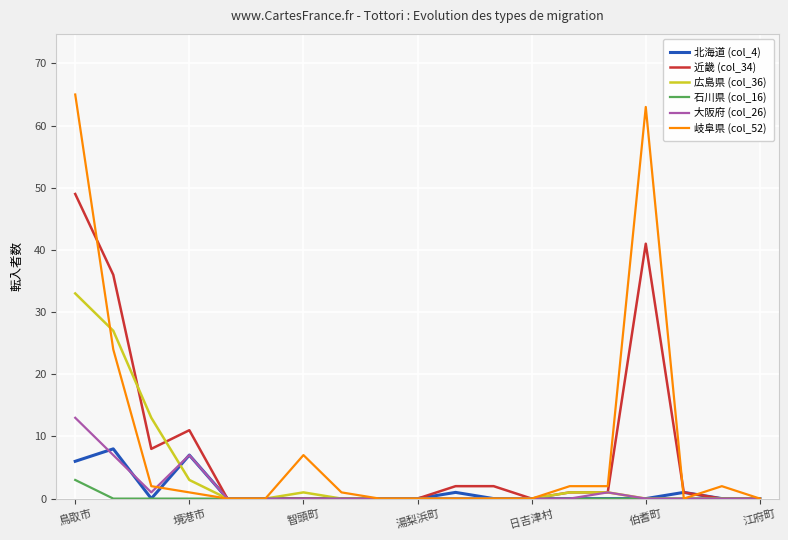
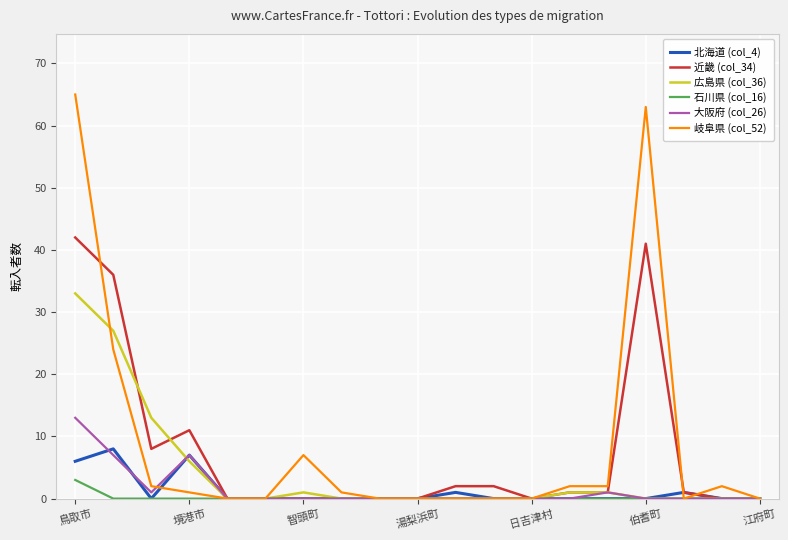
  {
    "北海道 (col_4)": {
      "鳥取市": 6
    },
    "近畿 (col_34)": {
-     "鳥取市": 49,
+     "鳥取市": 42,
      "境港市": 11,
      "伯耆町": 41
    },
    "広島県 (col_36)": {
      "鳥取市": 33,
-     "境港市": 3,
+     "境港市": 6,
      "智頭町": 1
    },
    "石川県 (col_16)": {
      "鳥取市": 3,
      "境港市": 0
    },
    "大阪府 (col_26)": {
      "鳥取市": 13
    },
    "岐阜県 (col_52)": {
      "鳥取市": 65,
      "境港市": 1,
      "智頭町": 7,
      "伯耆町": 63
    }
  }
